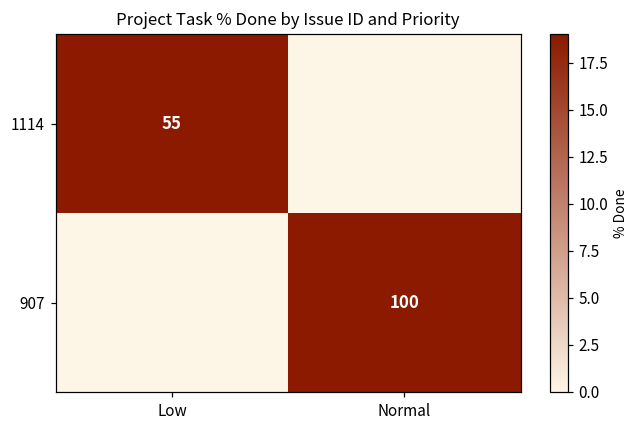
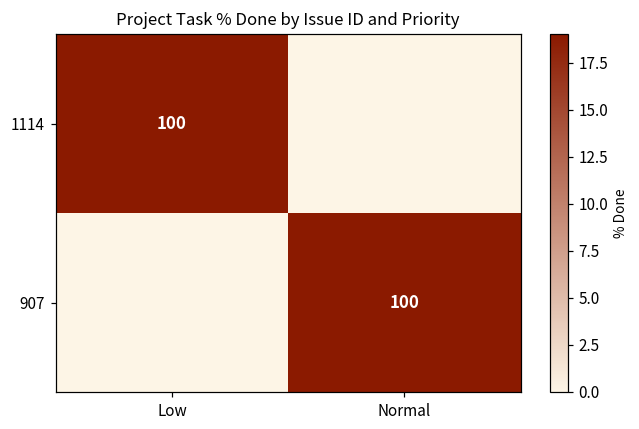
  {
    "1114": {
-     "Low": 55
+     "Low": 100
    },
    "907": {
      "Normal": 100
    }
  }
